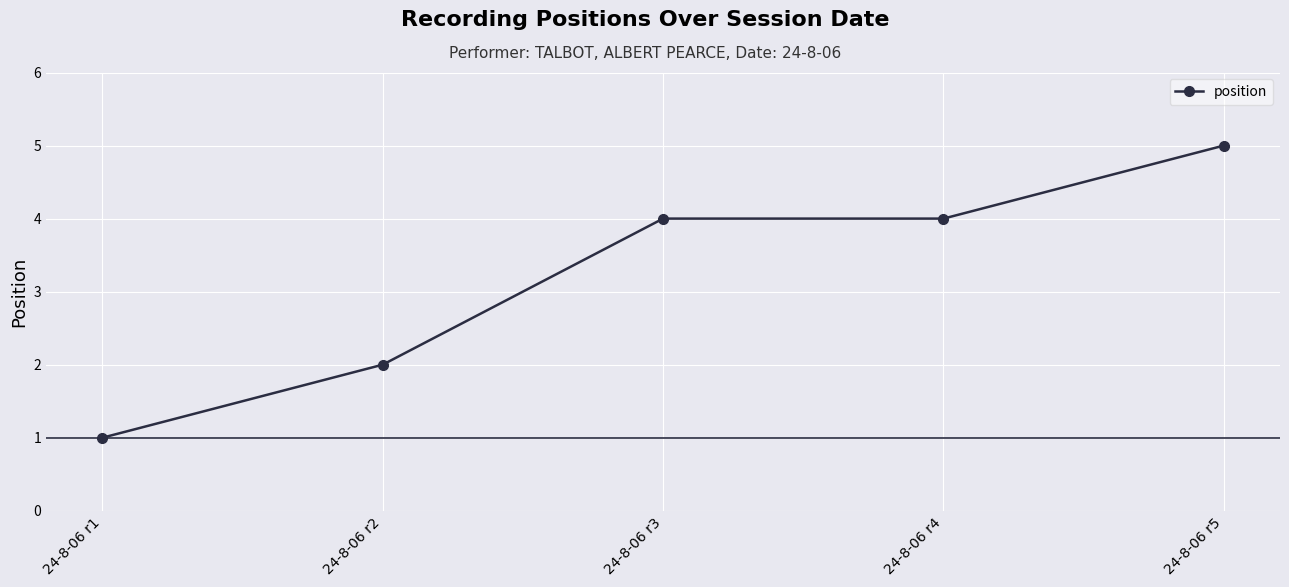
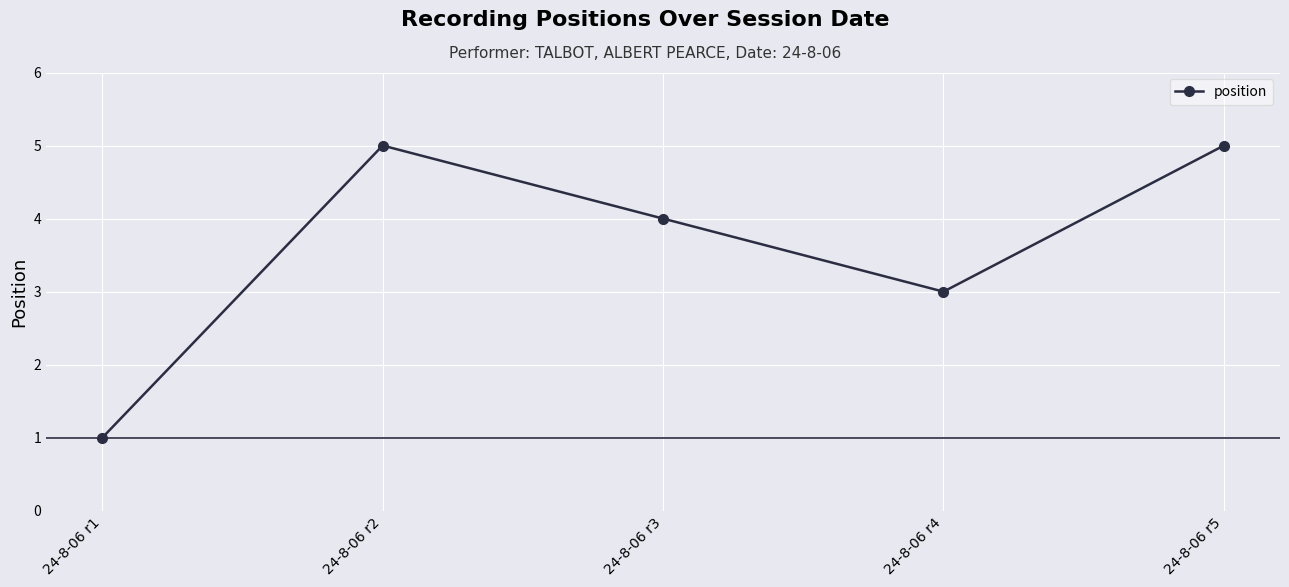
  {
    "24-8-06 r1": 1,
-   "24-8-06 r2": 2,
+   "24-8-06 r2": 5,
    "24-8-06 r3": 4,
-   "24-8-06 r4": 4,
+   "24-8-06 r4": 3,
    "24-8-06 r5": 5
  }
